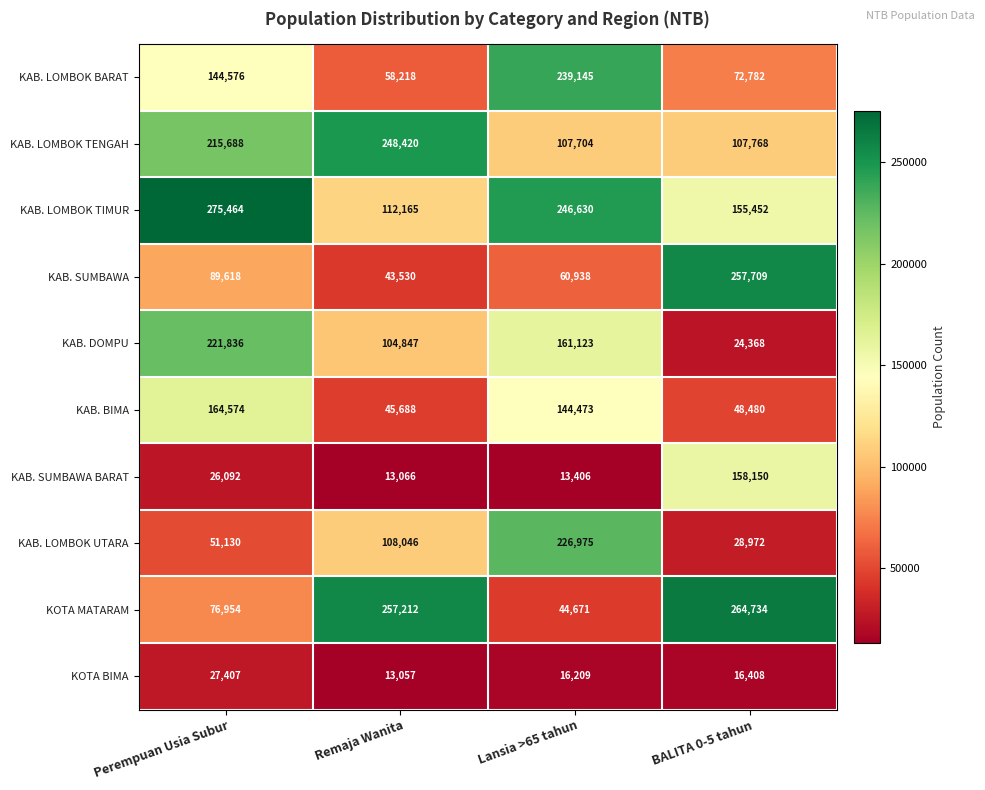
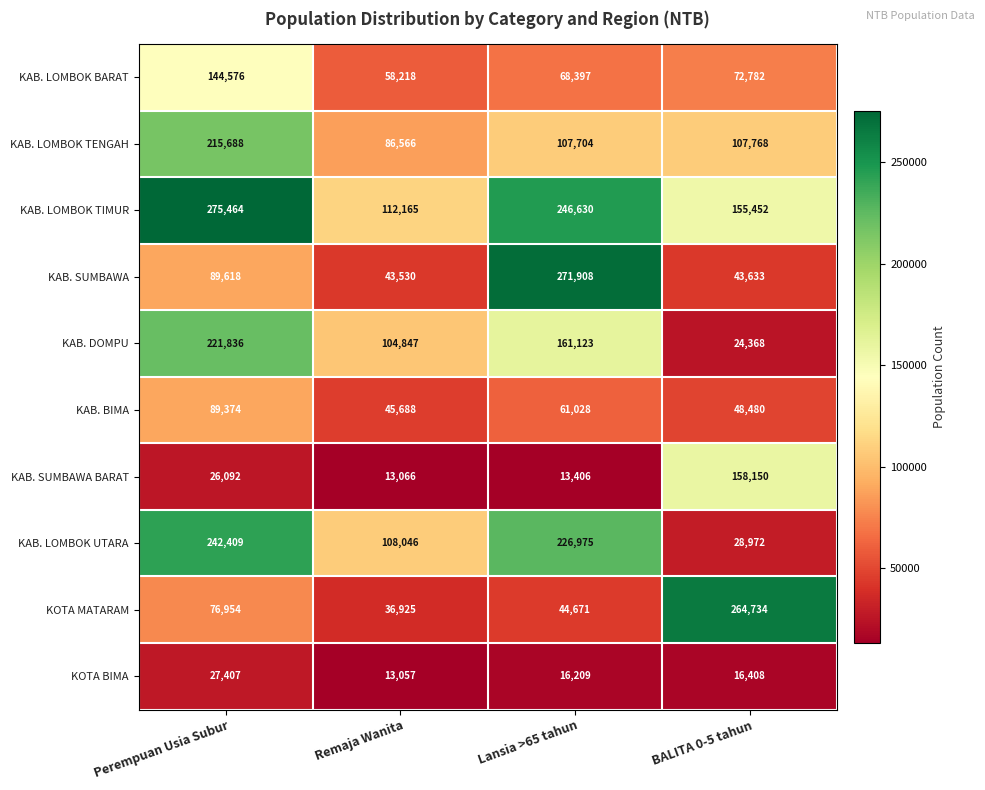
  {
    "KAB. LOMBOK BARAT": {
      "Perempuan Usia Subur": "144,576",
      "Remaja Wanita": "58,218",
-     "Lansia >65 tahun": "239,145",
+     "Lansia >65 tahun": "68,397",
      "BALITA 0-5 tahun": "72,782"
    },
    "KAB. LOMBOK TENGAH": {
      "Perempuan Usia Subur": "215,688",
-     "Remaja Wanita": "248,420",
+     "Remaja Wanita": "86,566",
      "Lansia >65 tahun": "107,704",
      "BALITA 0-5 tahun": "107,768"
    },
    "KAB. LOMBOK TIMUR": {
      "Perempuan Usia Subur": "275,464",
      "Remaja Wanita": "112,165",
      "Lansia >65 tahun": "246,630",
      "BALITA 0-5 tahun": "155,452"
    },
    "KAB. SUMBAWA": {
      "Perempuan Usia Subur": "89,618",
      "Remaja Wanita": "43,530",
-     "Lansia >65 tahun": "60,938",
-     "BALITA 0-5 tahun": "257,709"
+     "Lansia >65 tahun": "271,908",
+     "BALITA 0-5 tahun": "43,633"
    },
    "KAB. DOMPU": {
      "Perempuan Usia Subur": "221,836",
      "Remaja Wanita": "104,847",
      "Lansia >65 tahun": "161,123",
      "BALITA 0-5 tahun": "24,368"
    },
    "KAB. BIMA": {
-     "Perempuan Usia Subur": "164,574",
+     "Perempuan Usia Subur": "89,374",
      "Remaja Wanita": "45,688",
-     "Lansia >65 tahun": "144,473",
+     "Lansia >65 tahun": "61,028",
      "BALITA 0-5 tahun": "48,480"
    },
    "KAB. SUMBAWA BARAT": {
      "Perempuan Usia Subur": "26,092",
      "Remaja Wanita": "13,066",
      "Lansia >65 tahun": "13,406",
      "BALITA 0-5 tahun": "158,150"
    },
    "KAB. LOMBOK UTARA": {
-     "Perempuan Usia Subur": "51,130",
+     "Perempuan Usia Subur": "242,409",
      "Remaja Wanita": "108,046",
      "Lansia >65 tahun": "226,975",
      "BALITA 0-5 tahun": "28,972"
    },
    "KOTA MATARAM": {
      "Perempuan Usia Subur": "76,954",
-     "Remaja Wanita": "257,212",
+     "Remaja Wanita": "36,925",
      "Lansia >65 tahun": "44,671",
      "BALITA 0-5 tahun": "264,734"
    },
    "KOTA BIMA": {
      "Perempuan Usia Subur": "27,407",
      "Remaja Wanita": "13,057",
      "Lansia >65 tahun": "16,209",
      "BALITA 0-5 tahun": "16,408"
    }
  }
